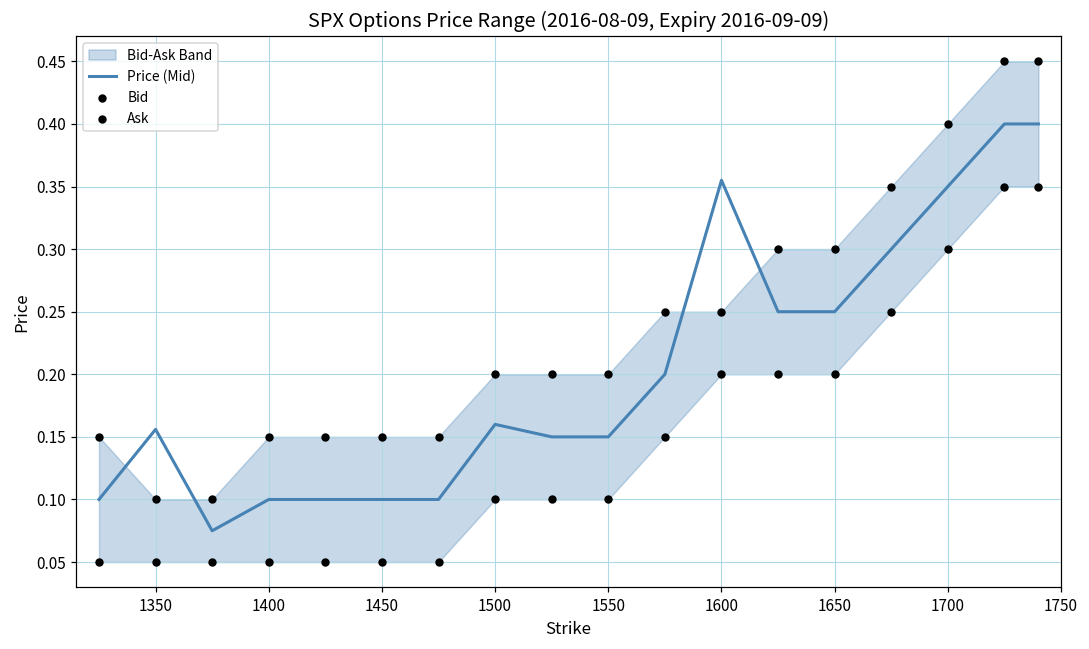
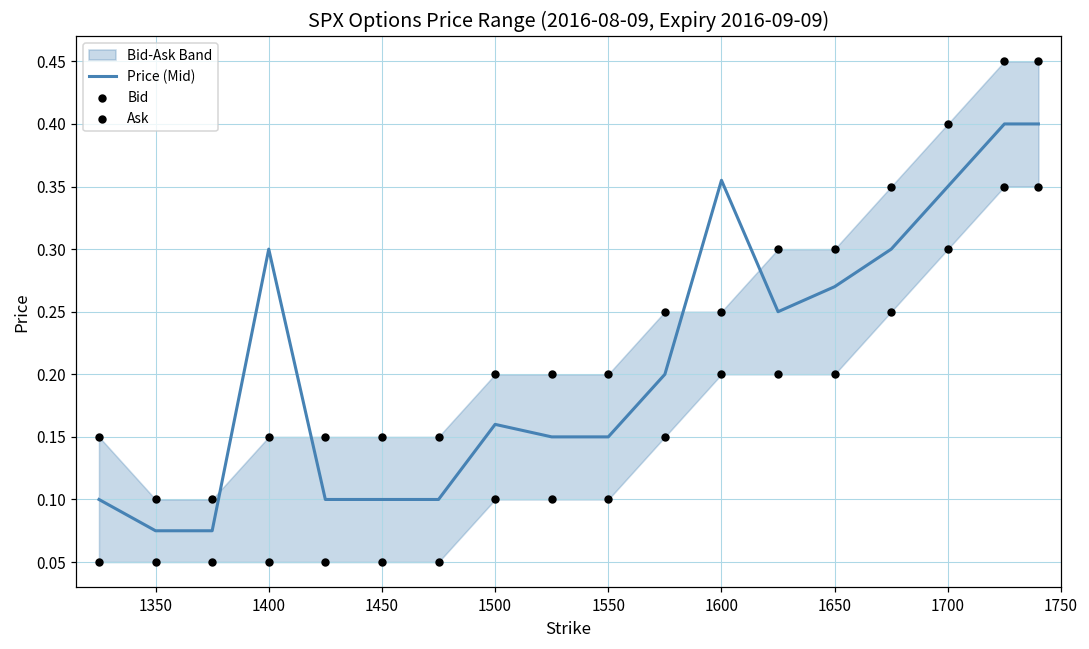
  {
    "Price (Mid)": {
-     "1350": 0.156,
-     "1400": 0.1,
+     "1350": 0.075,
+     "1400": 0.3,
      "1450": 0.100,
      "1500": 0.160,
      "1550": 0.150,
      "1600": 0.355,
-     "1650": 0.25,
+     "1650": 0.27,
      "1700": 0.350
    }
  }
